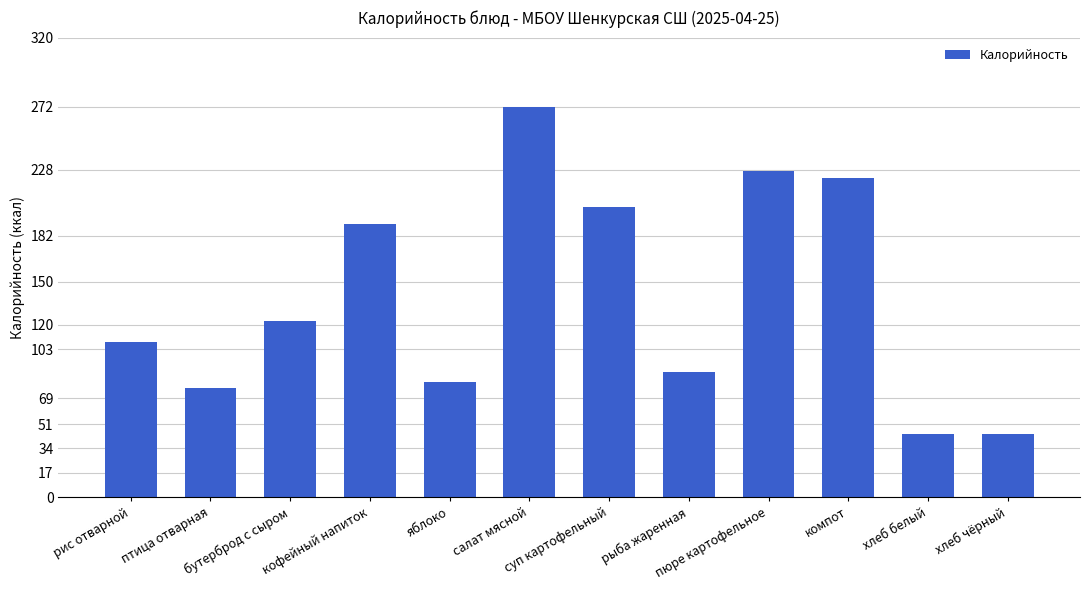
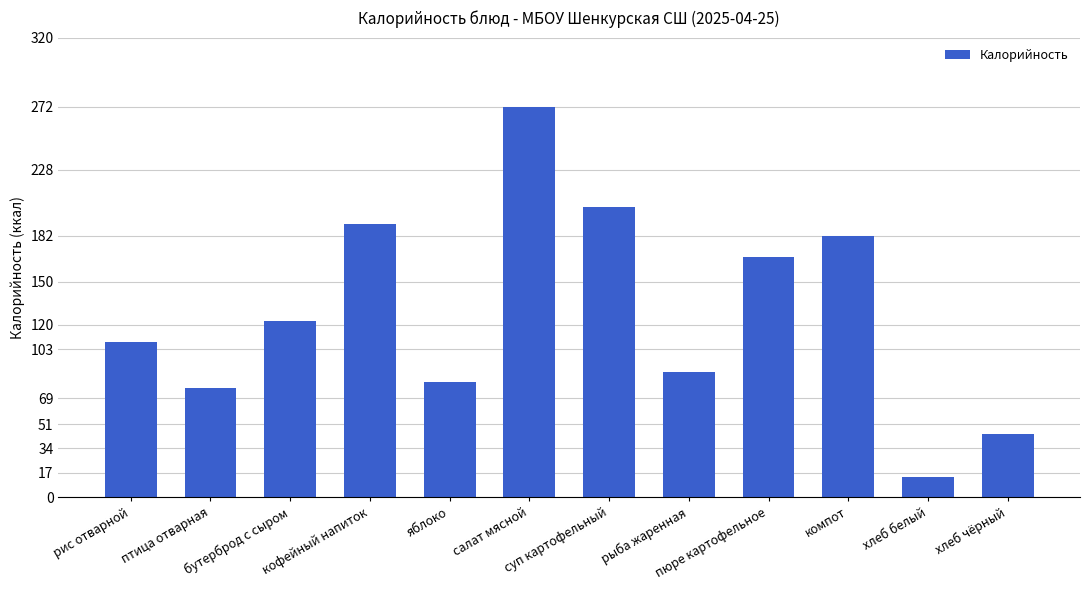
  {
    "рис отварной": 108,
    "птица отварная": 76,
    "бутерброд с сыром": 123,
    "кофейный напиток": 190,
    "яблоко": 80,
    "салат мясной": 272,
    "суп картофельный": 202,
    "рыба жаренная": 87,
-   "пюре картофельное": 227,
-   "компот": 222,
-   "хлеб белый": 44,
+   "пюре картофельное": 167,
+   "компот": 182,
+   "хлеб белый": 14,
    "хлеб чёрный": 44
  }
